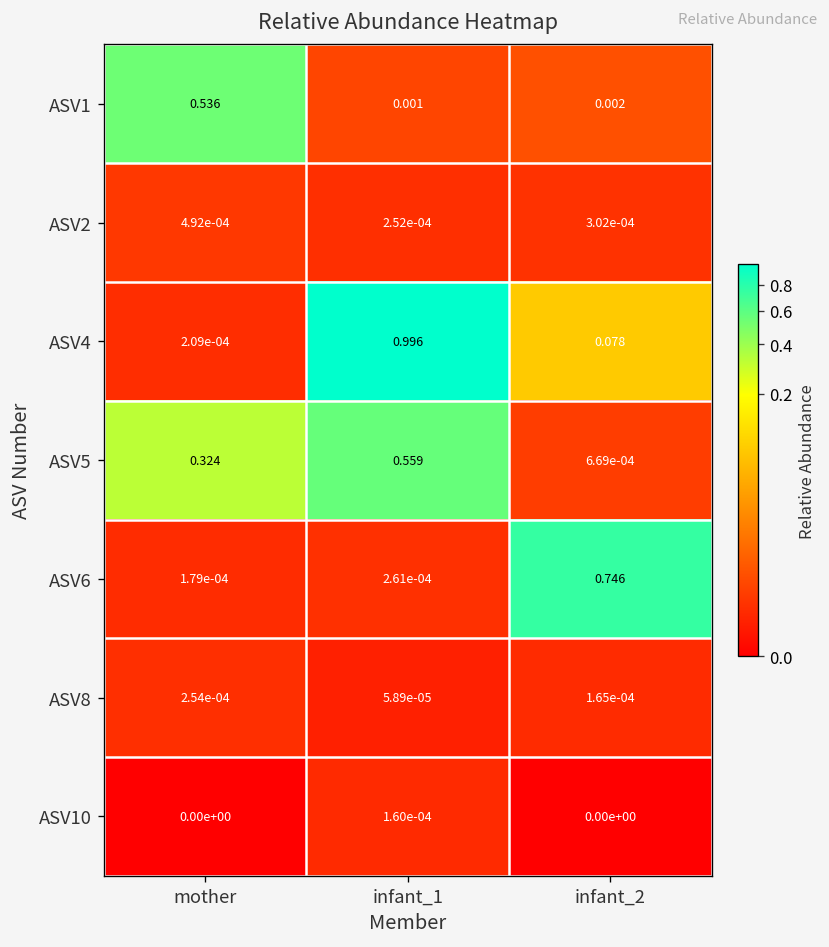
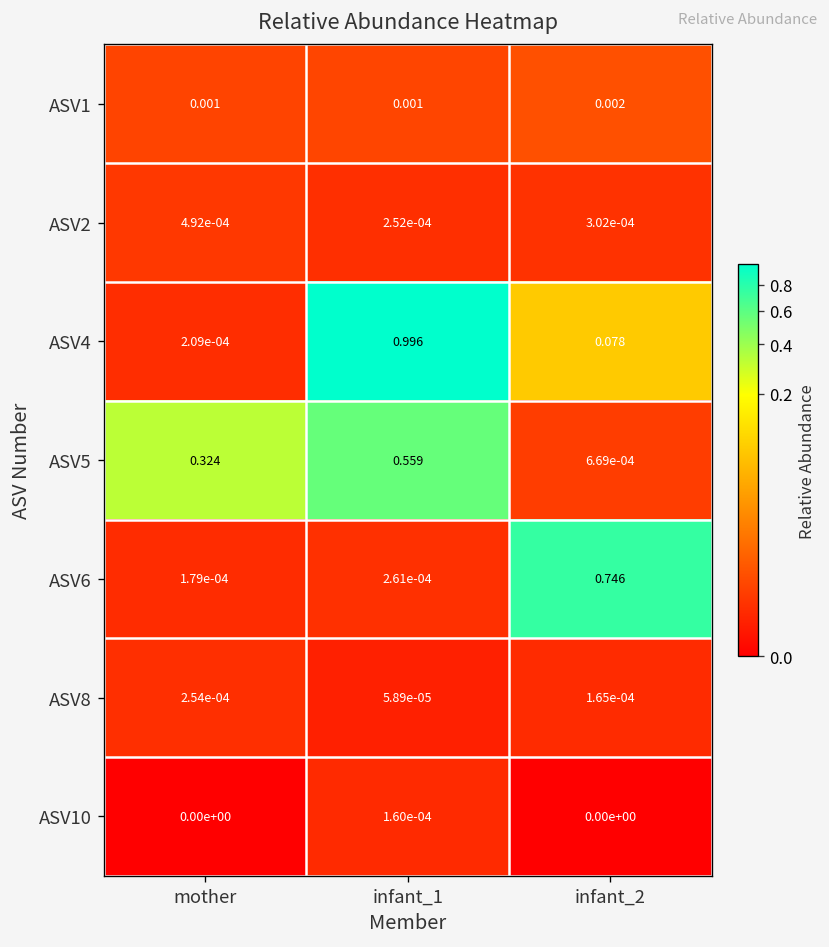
  {
    "ASV1": {
-     "mother": "0.536",
+     "mother": "0.001",
      "infant_1": "0.001",
      "infant_2": "0.002"
    },
    "ASV2": {
      "mother": "4.92e-04",
      "infant_1": "2.52e-04",
      "infant_2": "3.02e-04"
    },
    "ASV4": {
      "mother": "2.09e-04",
      "infant_1": "0.996",
      "infant_2": "0.078"
    },
    "ASV5": {
      "mother": "0.324",
      "infant_1": "0.559",
      "infant_2": "6.69e-04"
    },
    "ASV6": {
      "mother": "1.79e-04",
      "infant_1": "2.61e-04",
      "infant_2": "0.746"
    },
    "ASV8": {
      "mother": "2.54e-04",
      "infant_1": "5.89e-05",
      "infant_2": "1.65e-04"
    },
    "ASV10": {
      "mother": "0.00e+00",
      "infant_1": "1.60e-04",
      "infant_2": "0.00e+00"
    }
  }
